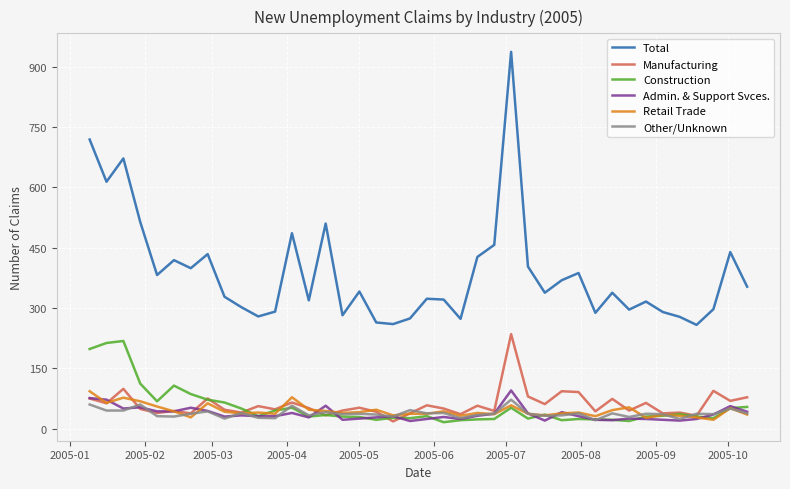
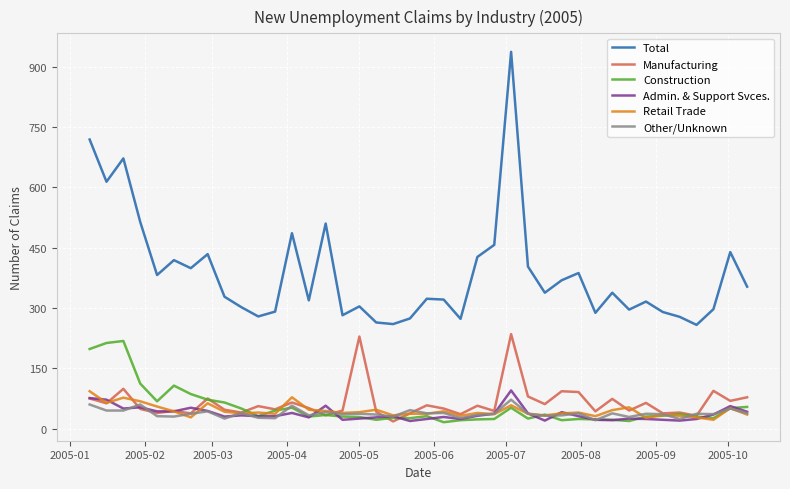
  {
    "Total": {
-     "2005-05": 340
+     "2005-05": 300
    },
    "Manufacturing": {
-     "2005-05": 50
+     "2005-05": 230
    }
  }
